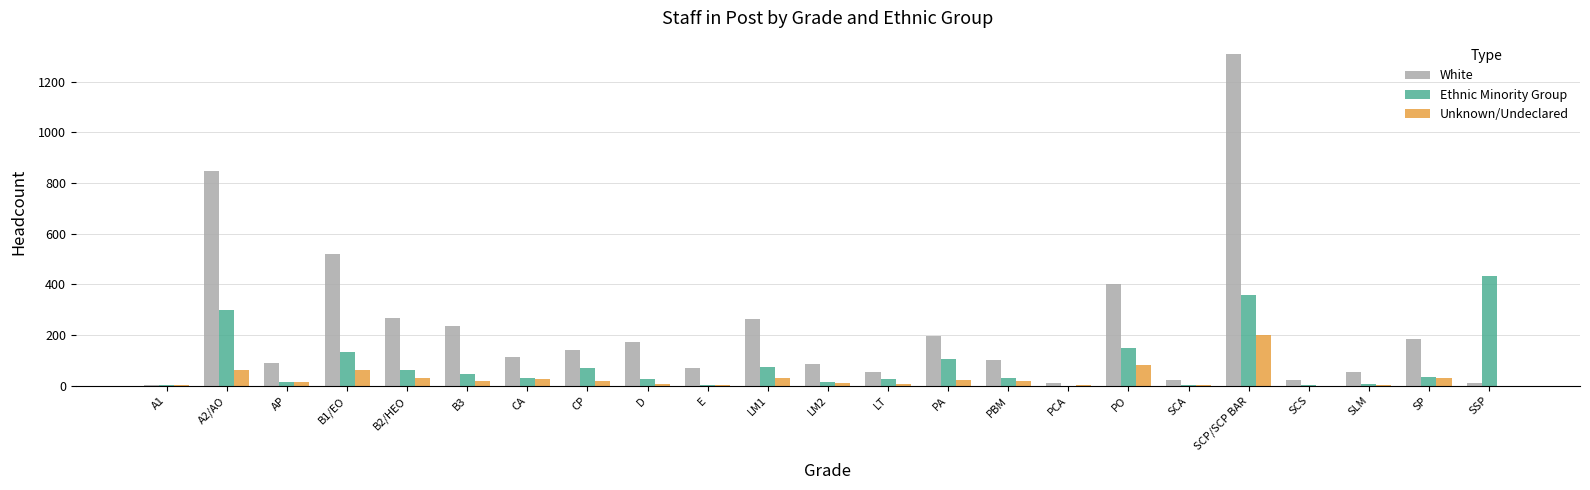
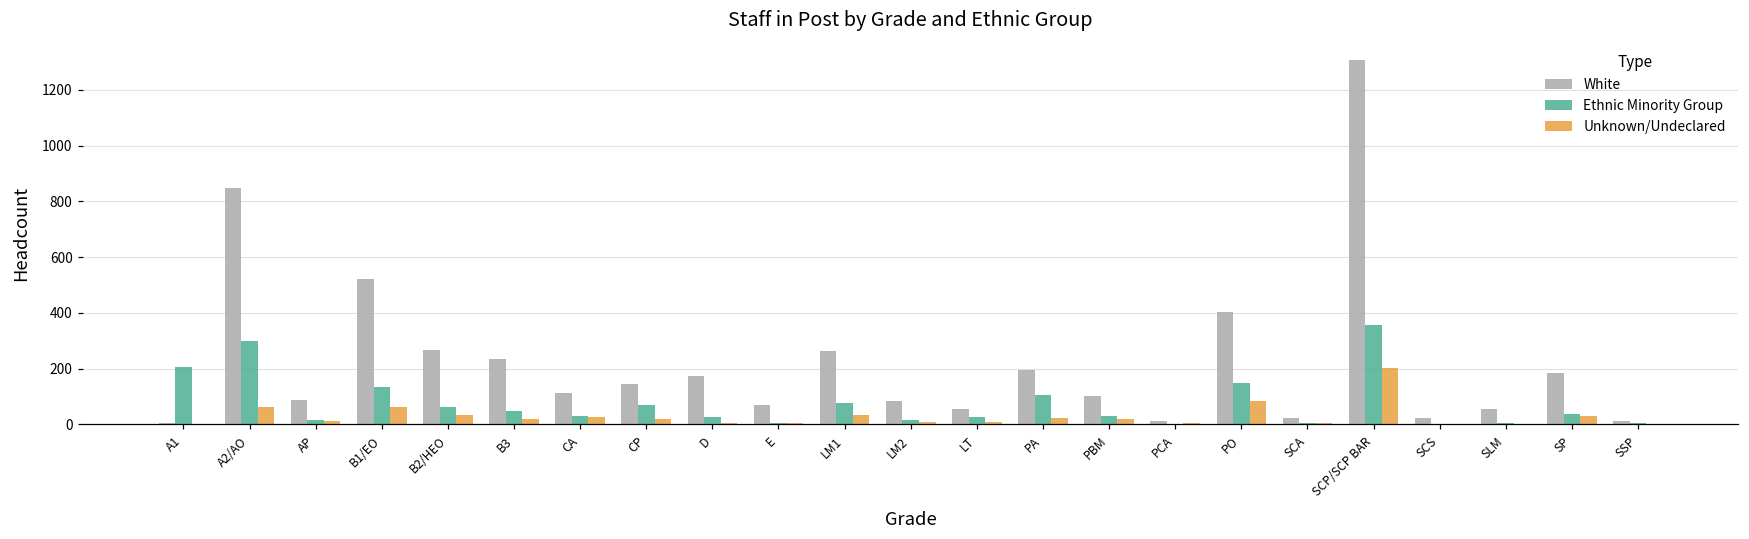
  {
    "White": {
      "A2/AO": 850,
      "AP": 90,
      "B1/EO": 520,
      "B2/HEO": 270,
      "B3": 230,
      "CA": 110,
      "CP": 140,
      "D": 170,
      "E": 70,
      "LM1": 260,
      "LM2": 80,
      "LT": 60,
      "PA": 200,
      "PBM": 100,
      "PCA": 10,
      "PO": 400,
      "SCA": 20,
      "SCP/SCP BAR": 1310,
      "SCS": 20,
      "SLM": 60,
      "SP": 190,
      "SSP": 10
    },
    "Ethnic Minority Group": {
-     "A1": 0,
+     "A1": 210,
      "A2/AO": 300,
      "AP": 10,
      "B1/EO": 130,
      "B2/HEO": 60,
      "B3": 50,
      "CA": 30,
      "CP": 70,
      "D": 30,
      "LM1": 80,
      "LM2": 20,
      "LT": 30,
      "PA": 110,
      "PBM": 30,
      "PO": 150,
      "SCP/SCP BAR": 360,
      "SP": 40,
-     "SSP": 430
+     "SSP": 0
    },
    "Unknown/Undeclared": {
      "A2/AO": 60,
      "AP": 10,
      "B1/EO": 60,
      "B2/HEO": 30,
      "B3": 20,
      "CA": 30,
      "CP": 20,
      "LM1": 30,
      "PA": 20,
      "PBM": 20,
      "PO": 80,
      "SCP/SCP BAR": 200,
      "SP": 30
    }
  }
